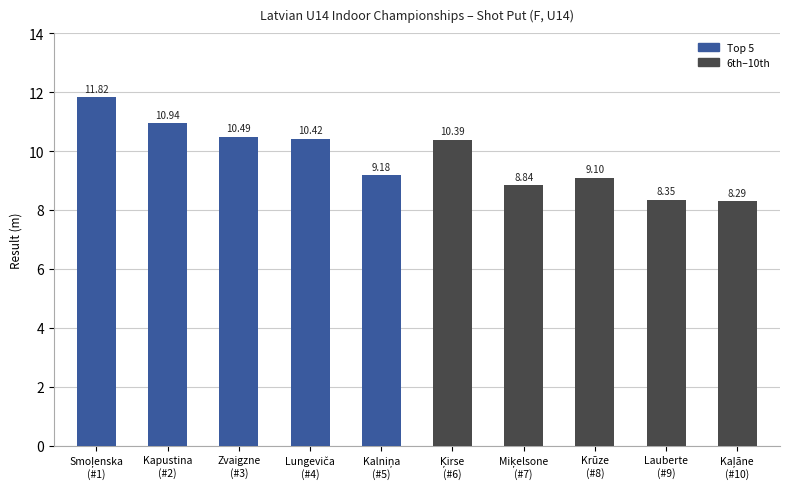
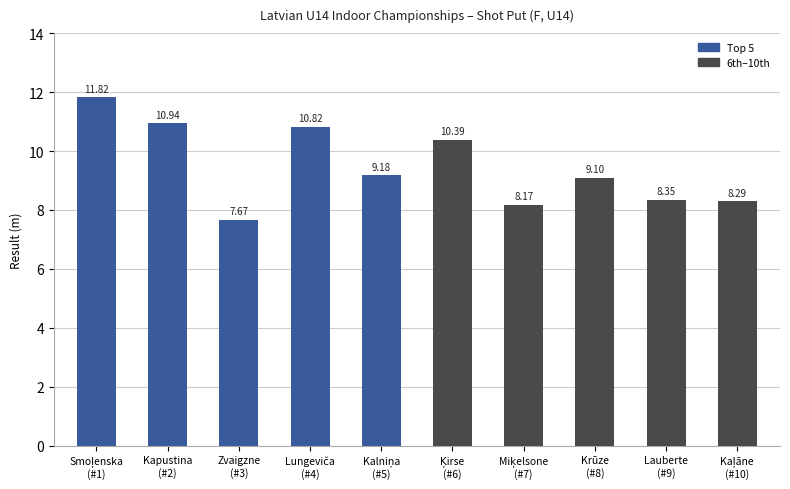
  {
    "Smoļenska (#1)": 11.82,
    "Kapustina (#2)": 10.94,
-   "Zvaigzne (#3)": 10.49,
-   "Lungeviča (#4)": 10.42,
+   "Zvaigzne (#3)": 7.67,
+   "Lungeviča (#4)": 10.82,
    "Kalniņa (#5)": 9.18,
    "Ķirse (#6)": 10.39,
-   "Miķelsone (#7)": 8.84,
+   "Miķelsone (#7)": 8.17,
    "Krūze (#8)": 9.10,
    "Lauberte (#9)": 8.35,
    "Kaļāne (#10)": 8.29
  }
